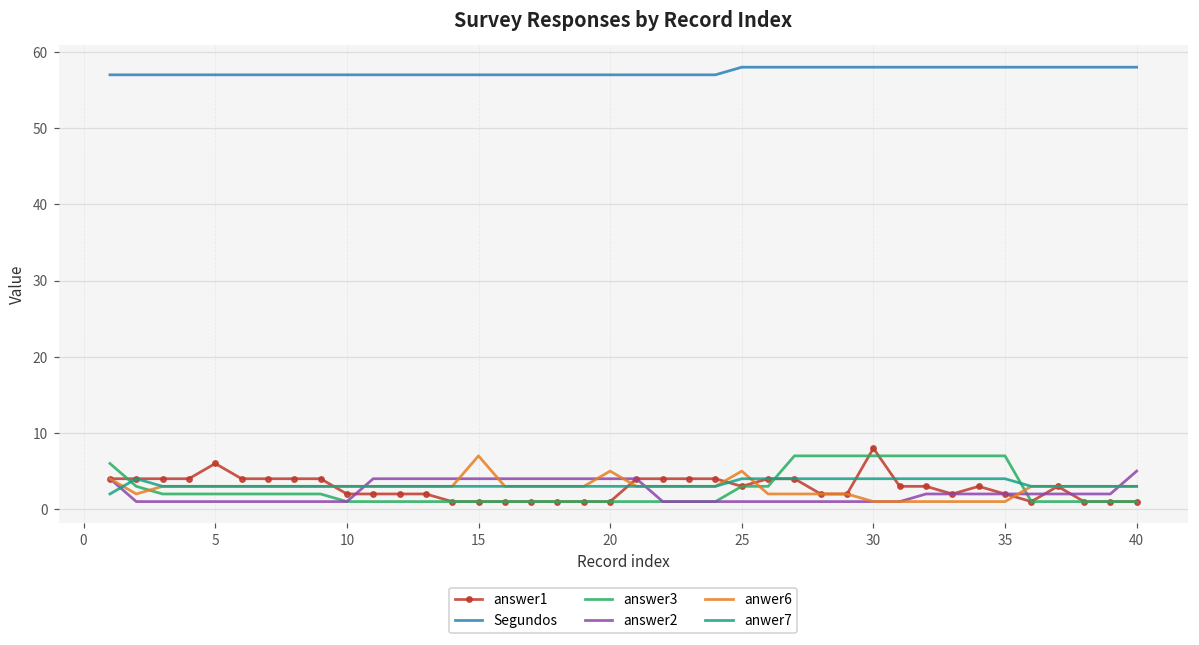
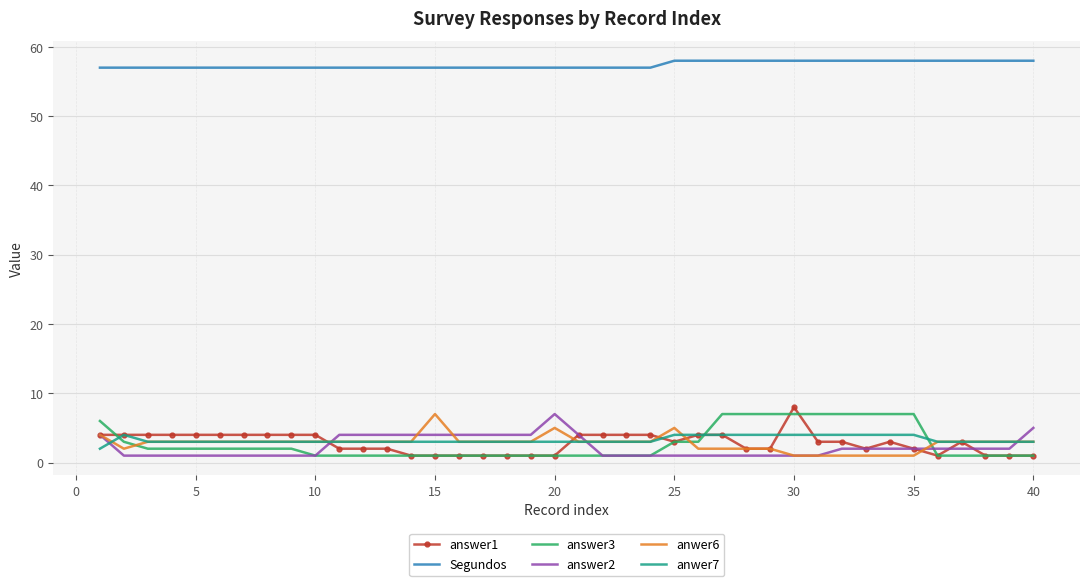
  {
    "answer1": {
-     "5": 6,
-     "10": 2,
+     "5": 4,
+     "10": 4,
      "30": 8
    },
    "Segundos": {
      "5": 57,
      "10": 57,
      "15": 57,
      "20": 57,
      "25": 58,
      "30": 58,
      "35": 58,
      "40": 58
    },
    "answer2": {
      "5": 1,
      "15": 4,
-     "20": 4,
+     "20": 7,
      "25": 1,
      "40": 5
    },
    "anwer6": {
      "15": 7,
      "20": 5,
      "25": 5,
      "35": 1
    }
  }
